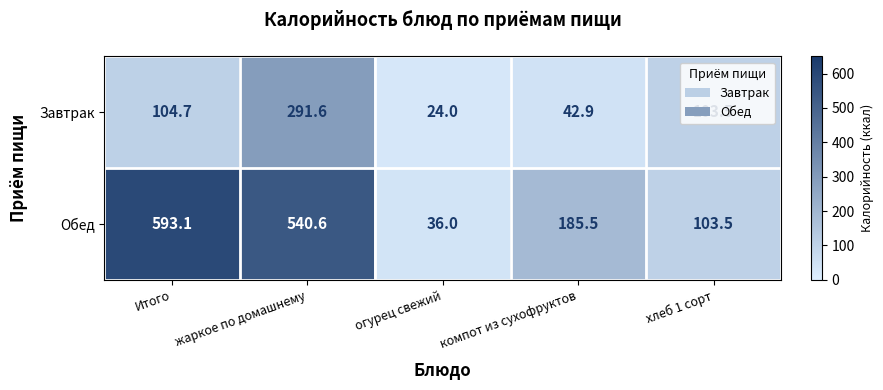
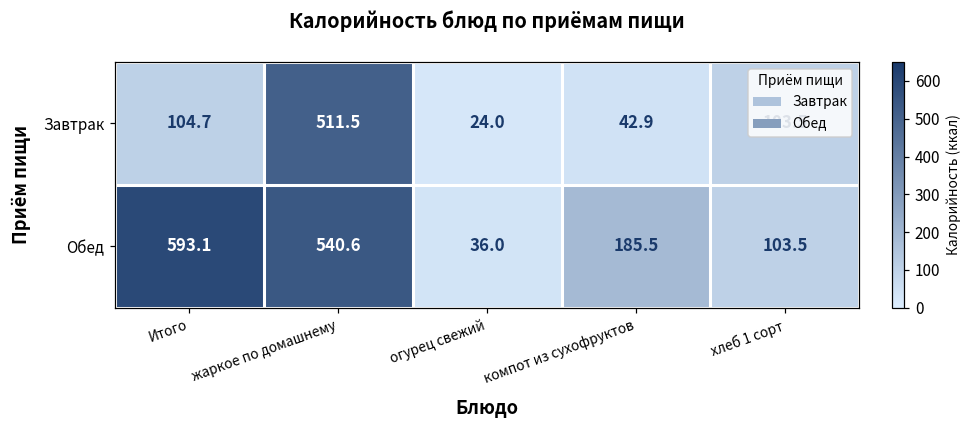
  {
    "Завтрак": {
      "Итого": 104.7,
-     "жаркое по домашнему": 291.6,
+     "жаркое по домашнему": 511.5,
      "огурец свежий": 24.0,
      "компот из сухофруктов": 42.9
    },
    "Обед": {
      "Итого": 593.1,
      "жаркое по домашнему": 540.6,
      "огурец свежий": 36.0,
      "компот из сухофруктов": 185.5,
      "хлеб 1 сорт": 103.5
    }
  }
